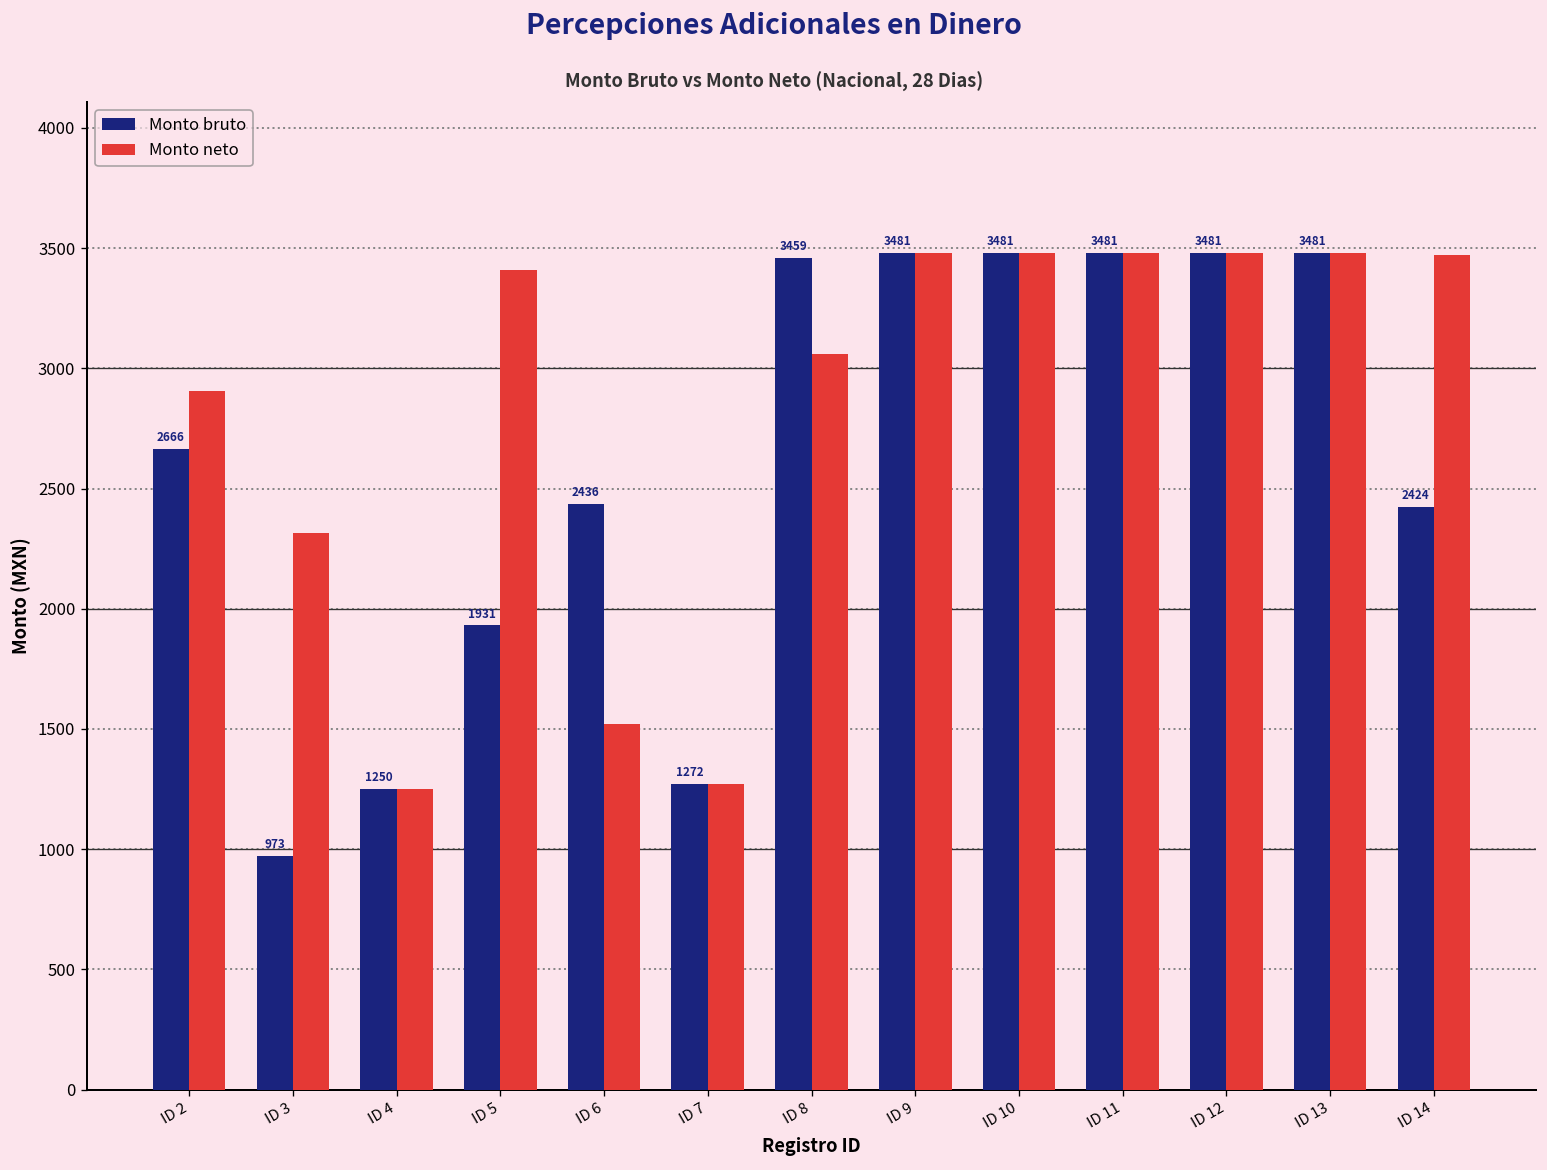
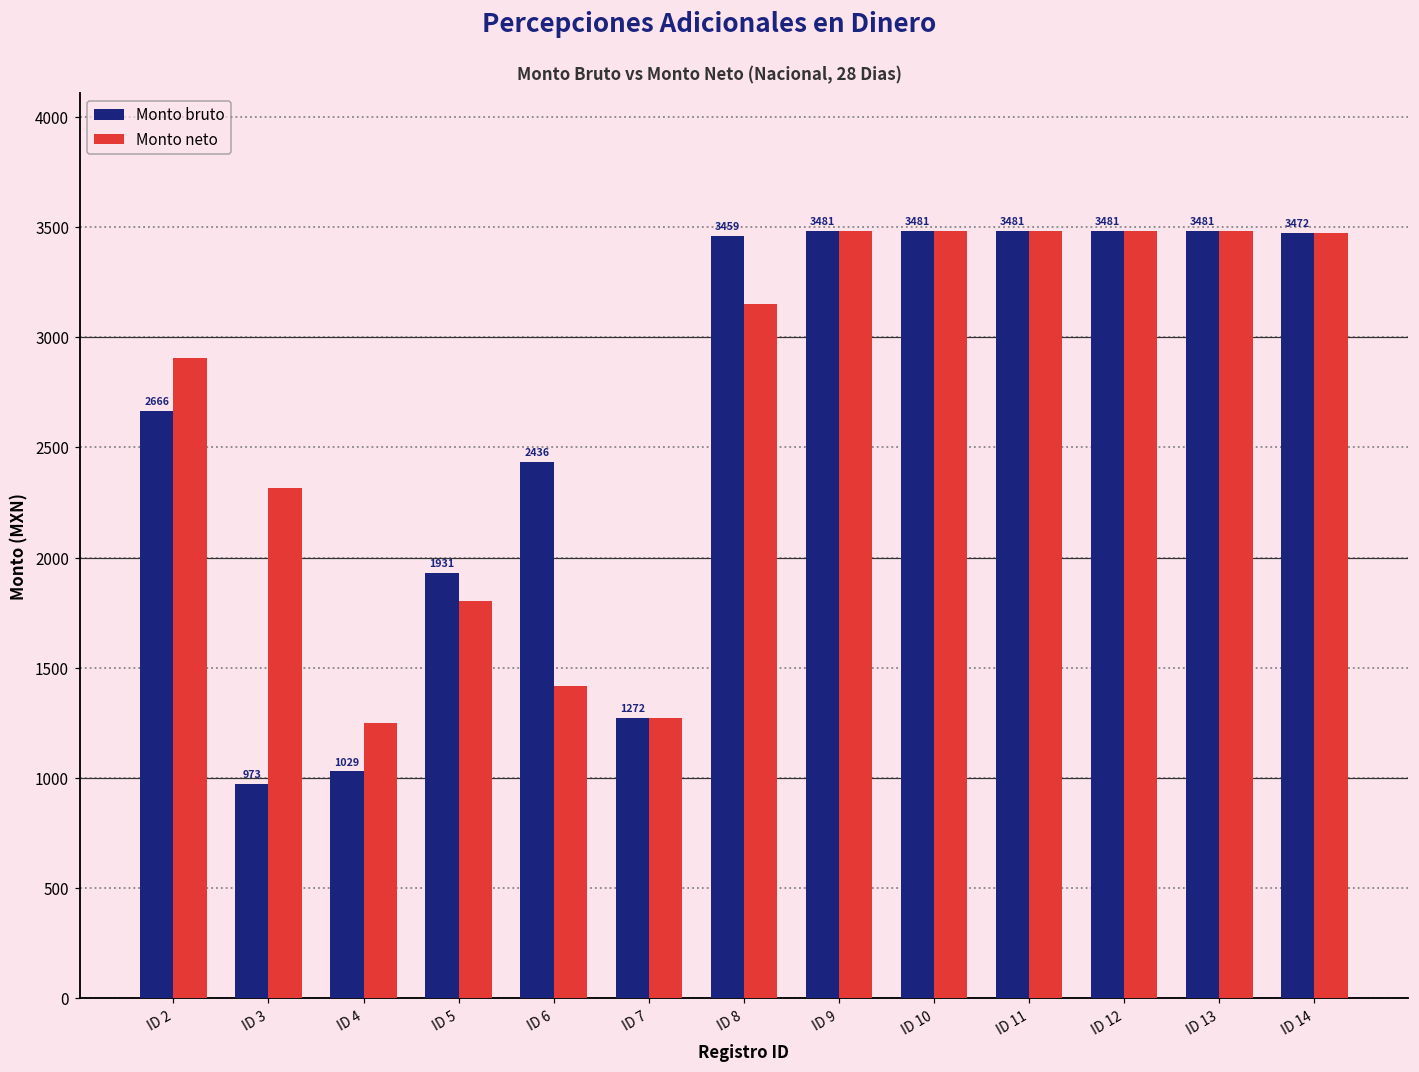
  {
    "Monto bruto": {
      "ID 2": 2666,
      "ID 3": 973,
-     "ID 4": 1250,
+     "ID 4": 1029,
      "ID 5": 1931,
      "ID 6": 2436,
      "ID 7": 1272,
      "ID 8": 3459,
      "ID 9": 3481,
      "ID 10": 3481,
      "ID 11": 3481,
      "ID 12": 3481,
      "ID 13": 3481,
-     "ID 14": 2424
+     "ID 14": 3472
    },
    "Monto neto": {
      "ID 2": 2910,
      "ID 3": 2320,
      "ID 4": 1250,
-     "ID 5": 3410,
-     "ID 6": 1520,
-     "ID 8": 3060
+     "ID 5": 1800,
+     "ID 6": 1420,
+     "ID 8": 3150
    }
  }
